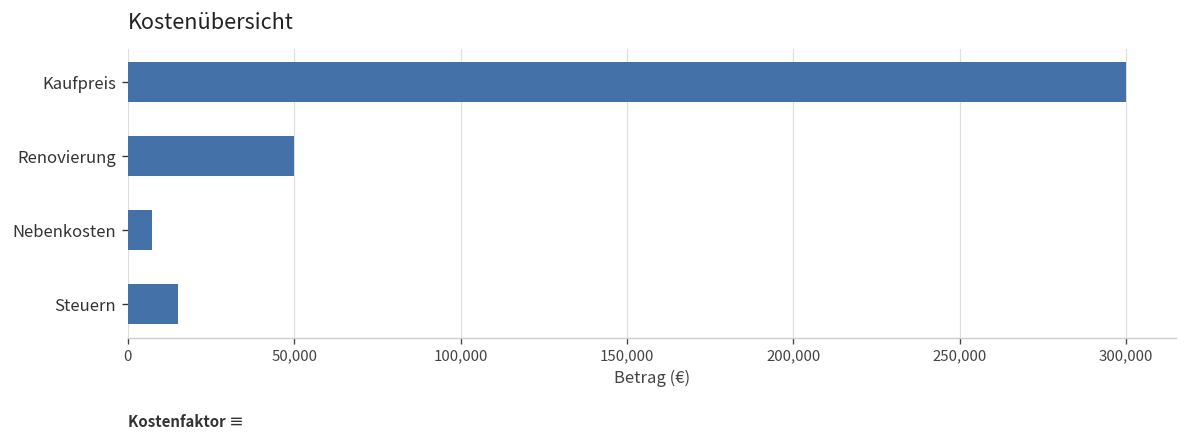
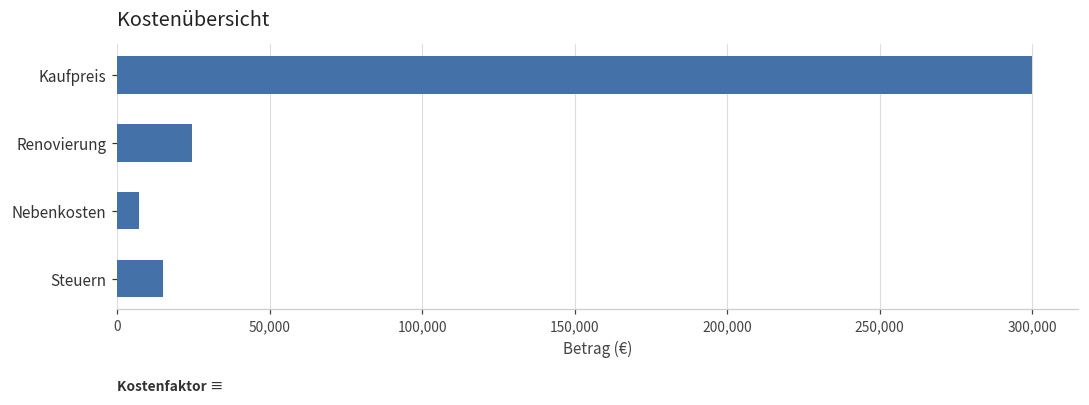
  {
    "Kaufpreis": "300,000",
-   "Renovierung": "50,000",
+   "Renovierung": "24,000",
    "Nebenkosten": "7,000",
    "Steuern": "15,000"
  }
